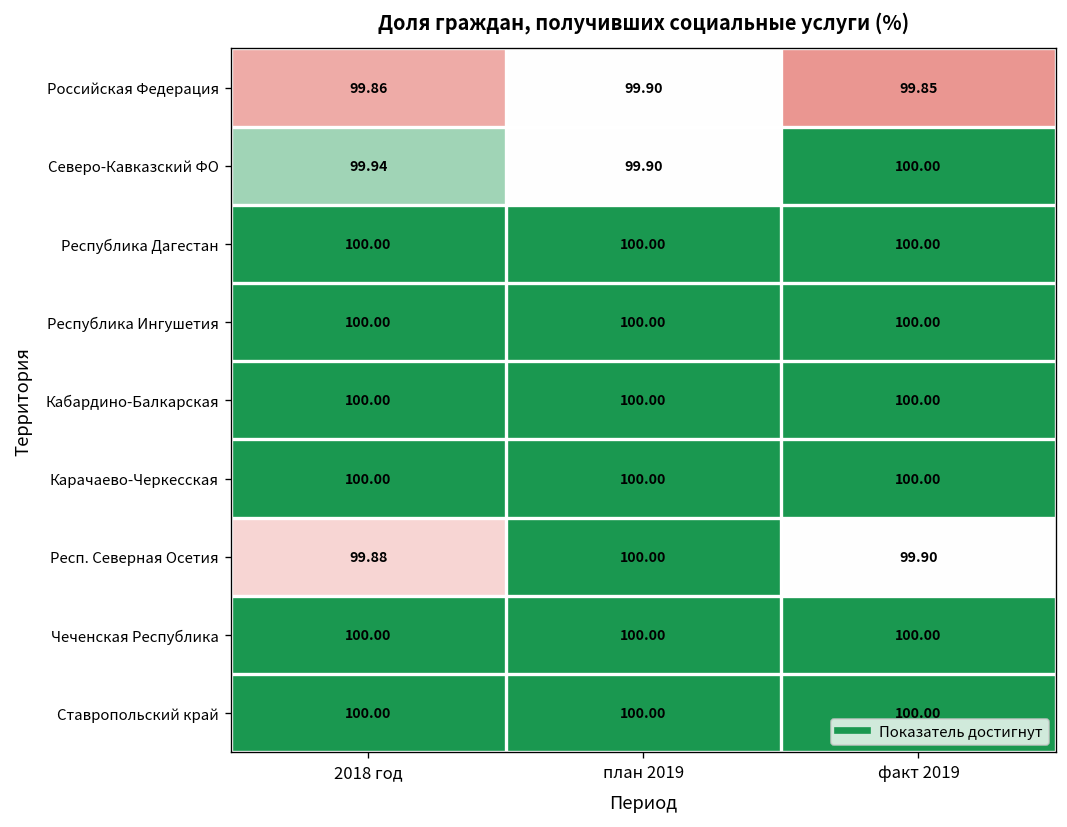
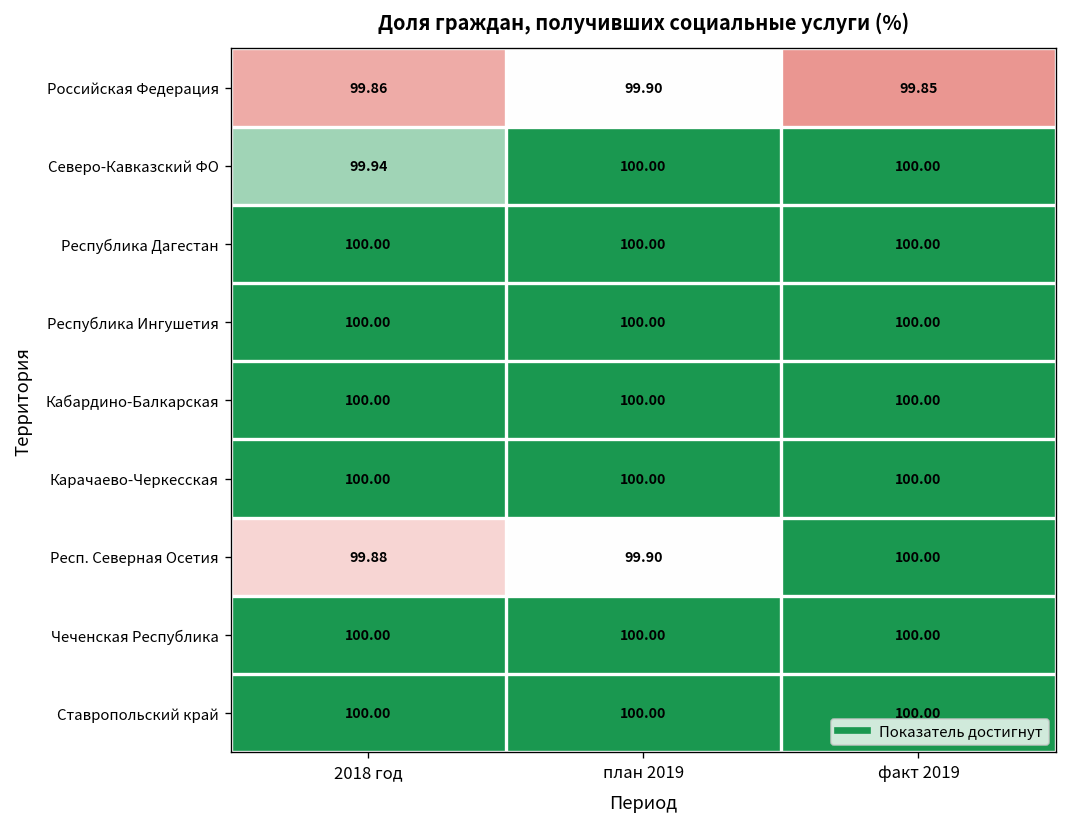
  {
    "Российская Федерация": {
      "2018 год": 99.86,
      "план 2019": 99.90,
      "факт 2019": 99.85
    },
    "Северо-Кавказский ФО": {
      "2018 год": 99.94,
-     "план 2019": 99.90,
+     "план 2019": 100.00,
      "факт 2019": 100.00
    },
    "Республика Дагестан": {
      "2018 год": 100.00,
      "план 2019": 100.00,
      "факт 2019": 100.00
    },
    "Республика Ингушетия": {
      "2018 год": 100.00,
      "план 2019": 100.00,
      "факт 2019": 100.00
    },
    "Кабардино-Балкарская": {
      "2018 год": 100.00,
      "план 2019": 100.00,
      "факт 2019": 100.00
    },
    "Карачаево-Черкесская": {
      "2018 год": 100.00,
      "план 2019": 100.00,
      "факт 2019": 100.00
    },
    "Респ. Северная Осетия": {
      "2018 год": 99.88,
-     "план 2019": 100.00,
-     "факт 2019": 99.90
+     "план 2019": 99.90,
+     "факт 2019": 100.00
    },
    "Чеченская Республика": {
      "2018 год": 100.00,
      "план 2019": 100.00,
      "факт 2019": 100.00
    },
    "Ставропольский край": {
      "2018 год": 100.00,
      "план 2019": 100.00
    }
  }
